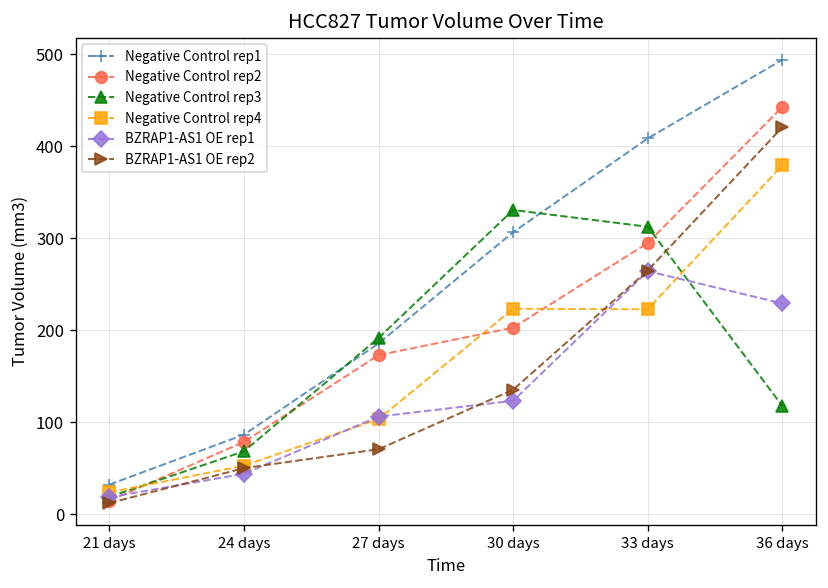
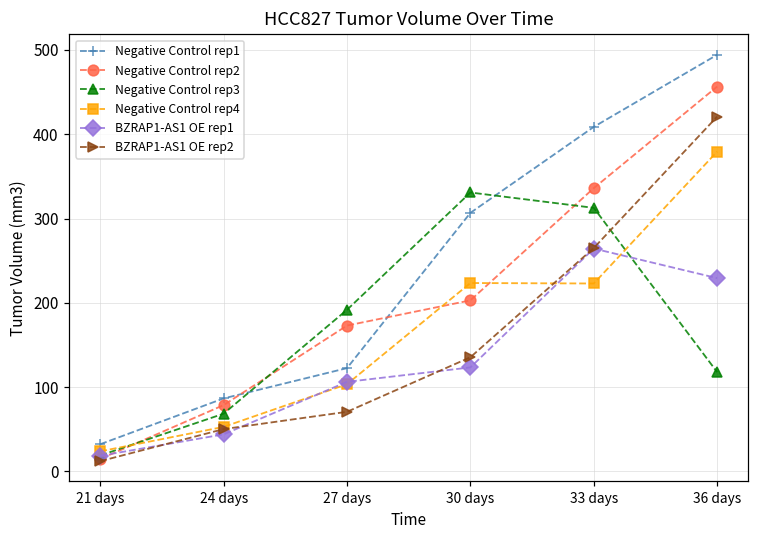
  {
    "Negative Control rep1": {
      "21 days": 30,
      "24 days": 90,
-     "27 days": 190,
+     "27 days": 120,
      "30 days": 310,
      "33 days": 410,
      "36 days": 490
    },
    "Negative Control rep2": {
      "24 days": 80,
      "27 days": 170,
      "30 days": 200,
-     "33 days": 290,
-     "36 days": 440
+     "33 days": 340,
+     "36 days": 460
    },
    "Negative Control rep3": {
      "24 days": 70,
      "27 days": 190,
      "30 days": 330,
      "33 days": 310,
      "36 days": 120
    },
    "Negative Control rep4": {
      "21 days": 20,
      "30 days": 220,
      "33 days": 220,
      "36 days": 380
    },
    "BZRAP1-AS1 OE rep1": {
      "24 days": 40,
      "30 days": 120,
      "36 days": 230
    },
    "BZRAP1-AS1 OE rep2": {
      "27 days": 70,
      "30 days": 140,
      "36 days": 420
    }
  }
